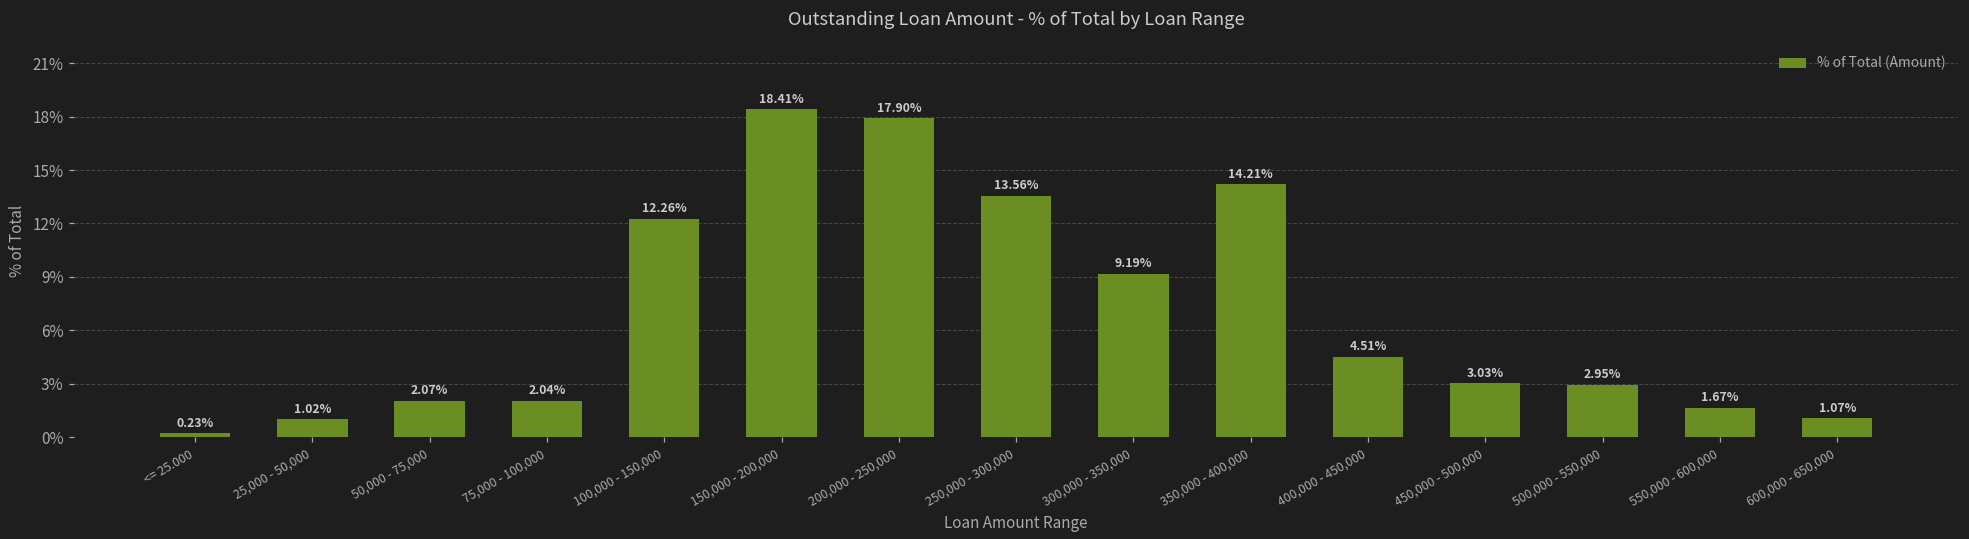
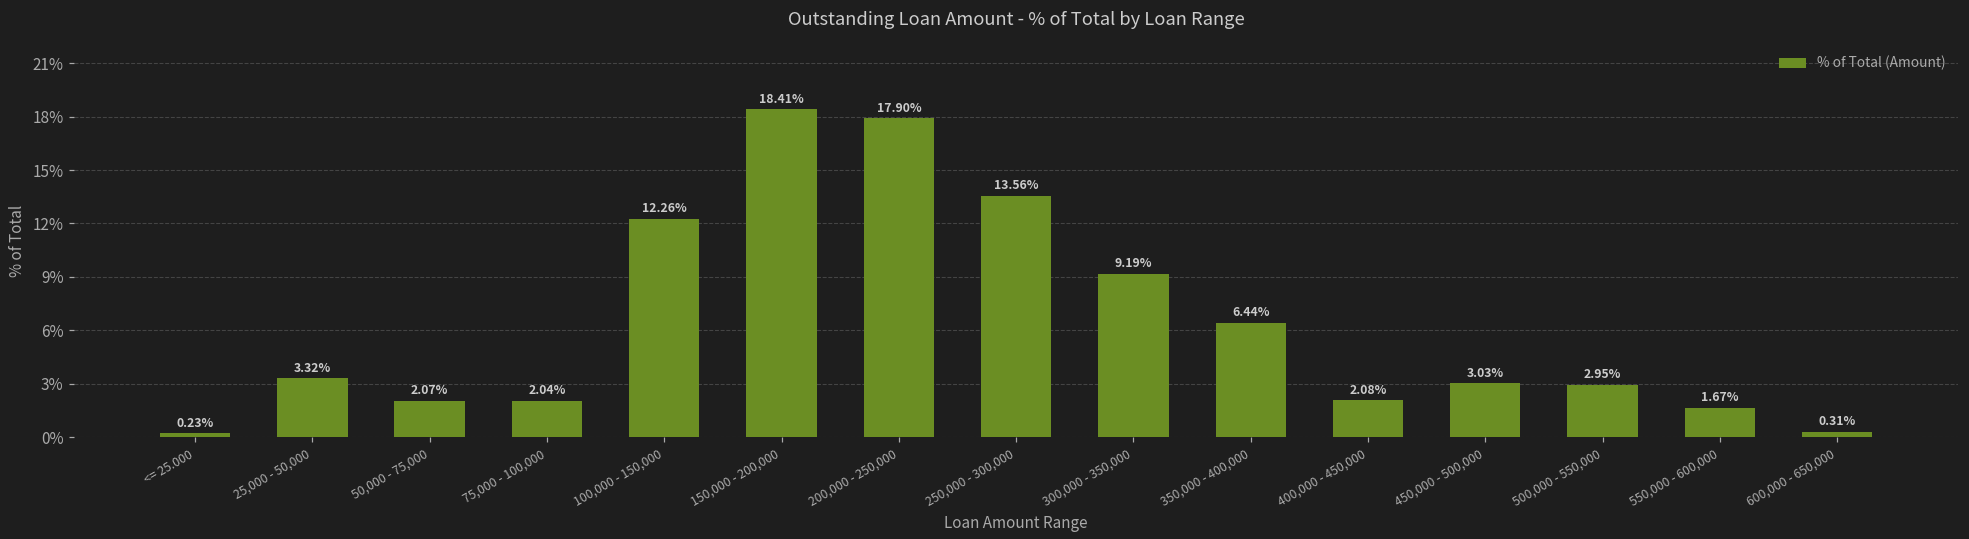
  {
    "<= 25.000": "0.23%",
-   "25,000 - 50,000": "1.02%",
+   "25,000 - 50,000": "3.32%",
    "50,000 - 75,000": "2.07%",
    "75,000 - 100,000": "2.04%",
    "100,000 - 150,000": "12.26%",
    "150,000 - 200,000": "18.41%",
    "200,000 - 250,000": "17.90%",
    "250,000 - 300,000": "13.56%",
    "300,000 - 350,000": "9.19%",
-   "350,000 - 400,000": "14.21%",
-   "400,000 - 450,000": "4.51%",
+   "350,000 - 400,000": "6.44%",
+   "400,000 - 450,000": "2.08%",
    "450,000 - 500,000": "3.03%",
    "500,000 - 550,000": "2.95%",
    "550,000 - 600,000": "1.67%",
-   "600,000 - 650,000": "1.07%"
+   "600,000 - 650,000": "0.31%"
  }
